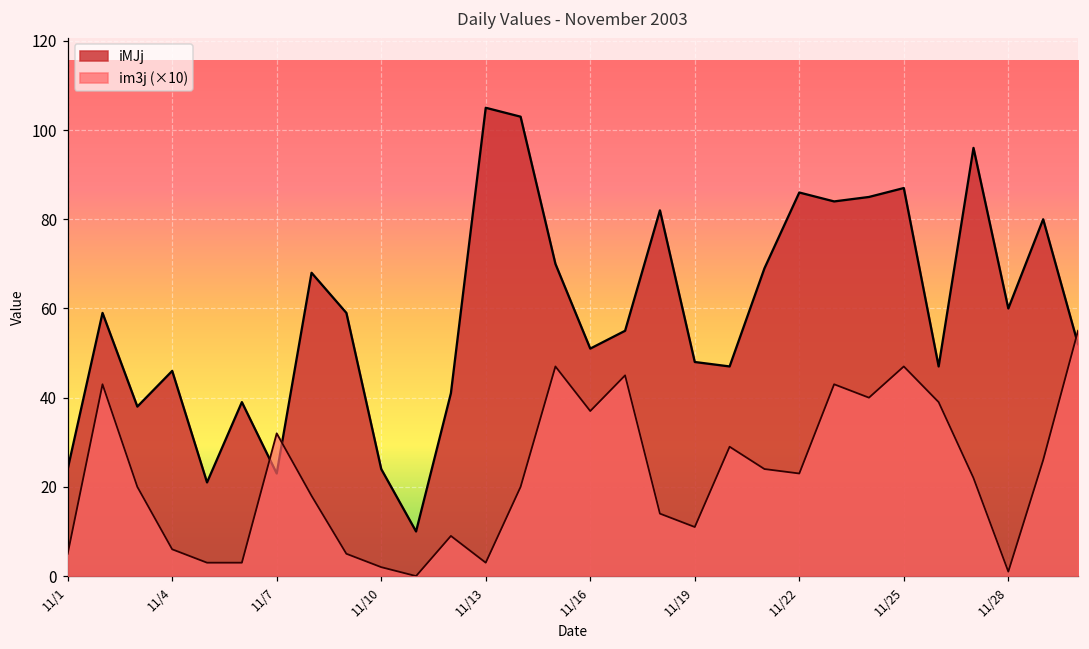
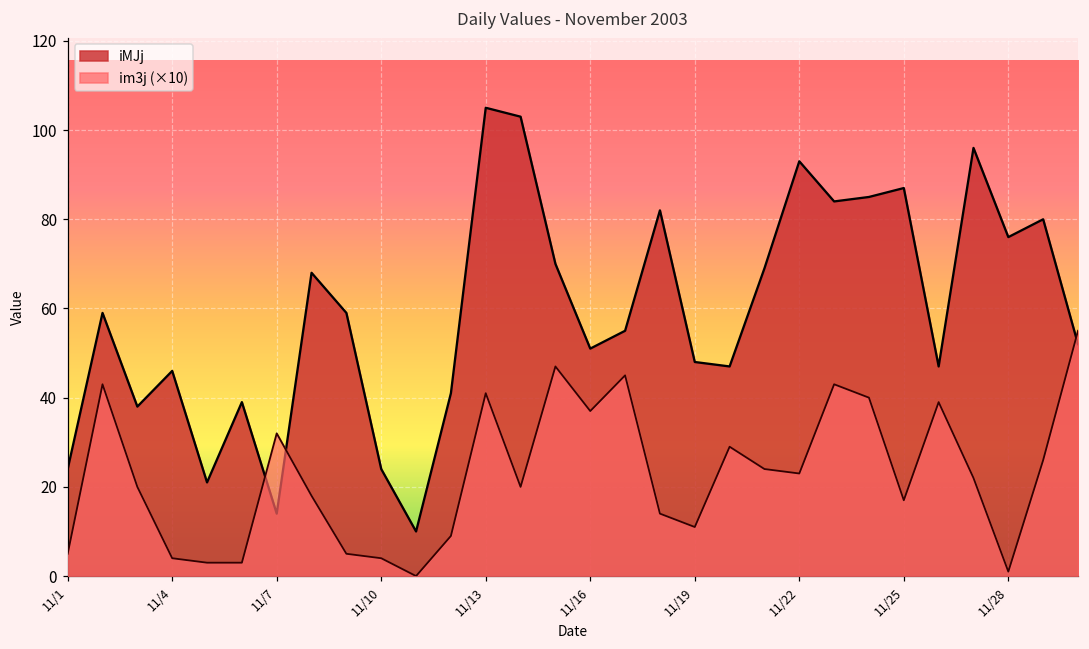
  {
    "iMJj": {
      "11/1": 24,
      "11/4": 46,
-     "11/7": 23,
+     "11/7": 14,
      "11/10": 24,
      "11/13": 105,
      "11/16": 51,
      "11/19": 48,
-     "11/22": 86,
+     "11/22": 93,
      "11/25": 87,
-     "11/28": 60
+     "11/28": 76
    },
    "im3j (×10)": {
      "11/1": 5,
-     "11/4": 6,
+     "11/4": 4,
      "11/7": 32,
-     "11/10": 2,
-     "11/13": 3,
+     "11/10": 4,
+     "11/13": 41,
      "11/16": 37,
      "11/19": 11,
      "11/22": 23,
-     "11/25": 47,
+     "11/25": 17,
      "11/28": 1
    }
  }
